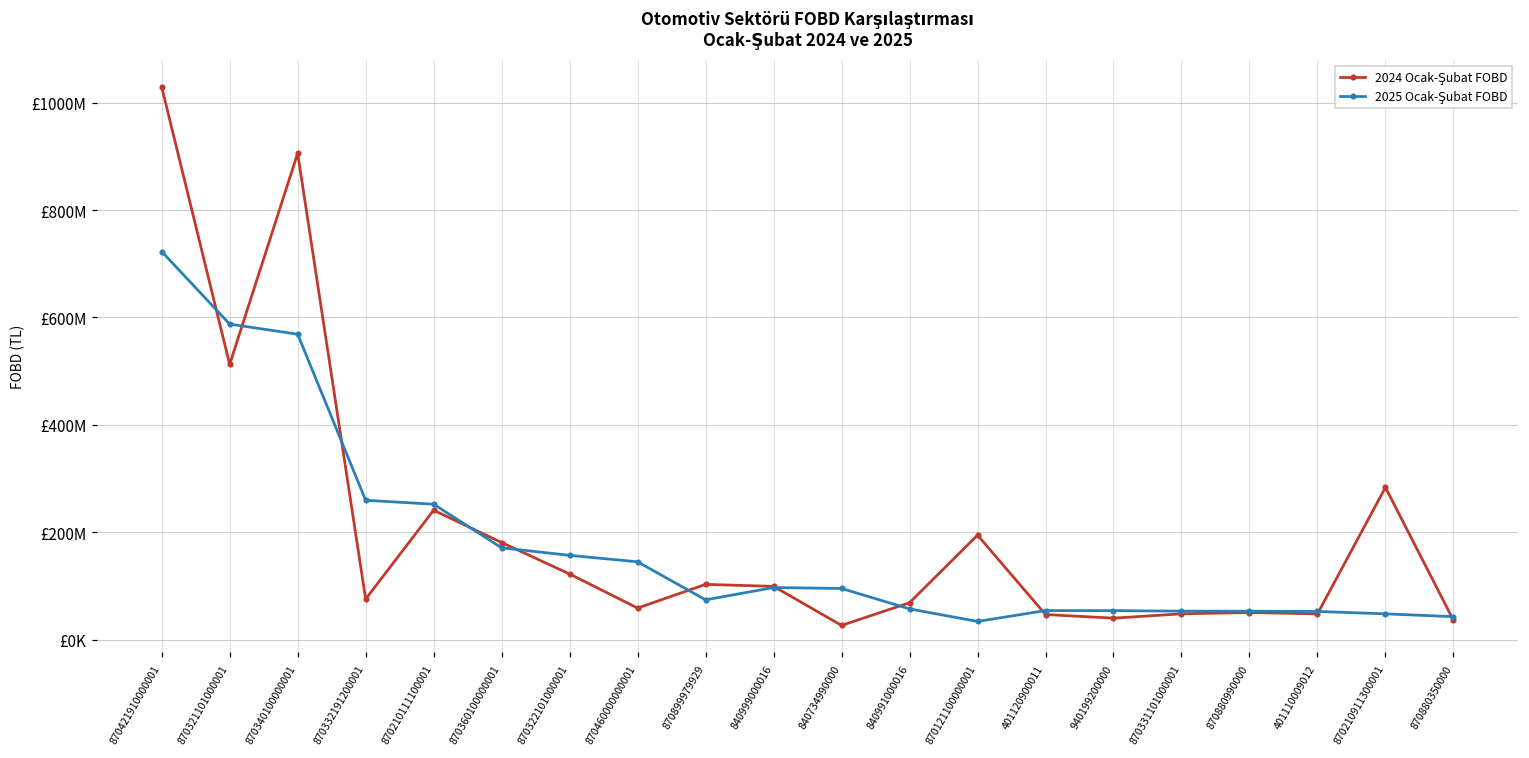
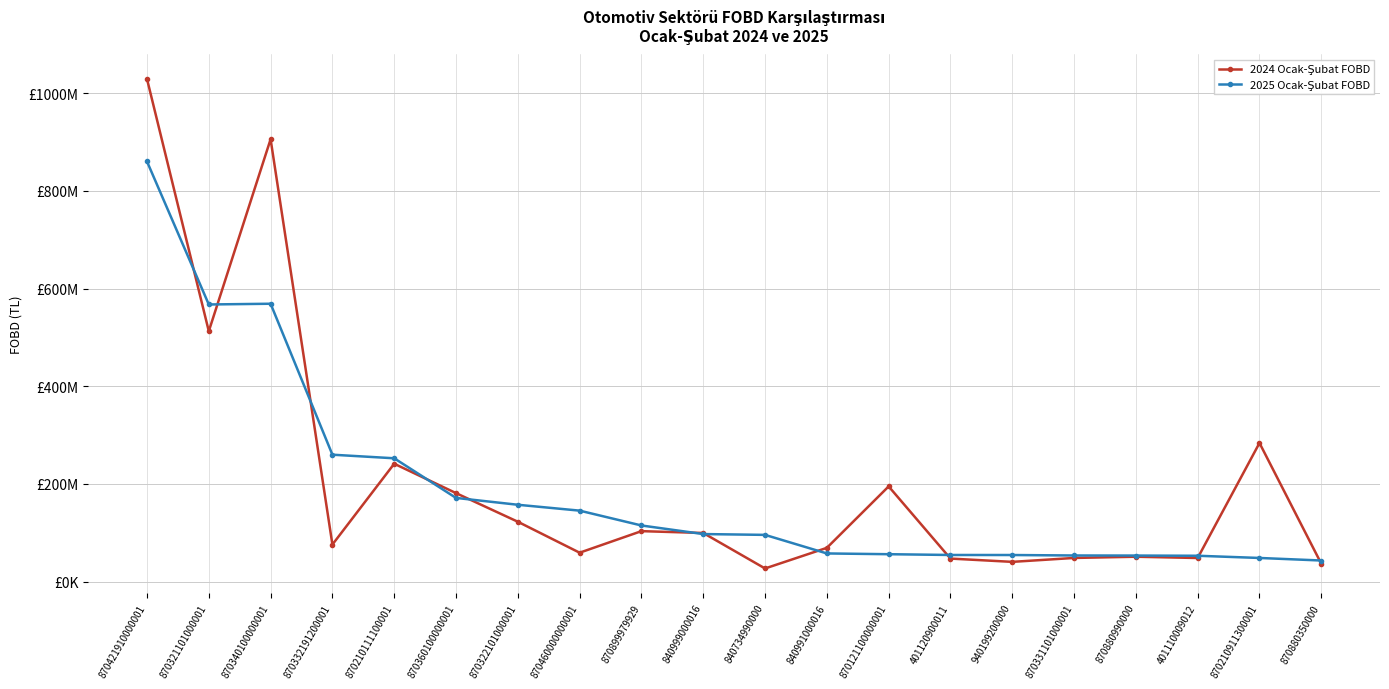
  {
    "2024 Ocak-Şubat FOBD": {
      "870421910000001": "£1030000000",
      "870321101000001": "£510000000",
      "870340100000001": "£910000000",
      "870332191200001": "£80000000",
      "870210111100001": "£240000000",
      "870360100000001": "£180000000",
      "870322101000001": "£120000000",
      "870460000000001": "£60000000",
      "870899979929": "£100000000",
      "840734990000": "£30000000",
      "840991000016": "£70000000",
      "870121100000001": "£190000000",
      "401120900011": "£50000000",
      "940199200000": "£40000000",
      "870210911300001": "£280000000",
      "870880350000": "£40000000"
    },
    "2025 Ocak-Şubat FOBD": {
-     "870421910000001": "£720000000",
-     "870321101000001": "£590000000",
+     "870421910000001": "£860000000",
+     "870321101000001": "£570000000",
      "870340100000001": "£570000000",
      "870332191200001": "£260000000",
      "870210111100001": "£250000000",
      "870360100000001": "£170000000",
      "870322101000001": "£160000000",
      "870460000000001": "£150000000",
-     "870899979929": "£70000000",
+     "870899979929": "£110000000",
      "840734990000": "£100000000",
      "840991000016": "£60000000",
-     "870121100000001": "£30000000",
+     "870121100000001": "£60000000",
      "401120900011": "£50000000",
      "940199200000": "£50000000",
      "870210911300001": "£50000000",
      "870880350000": "£40000000"
    }
  }
